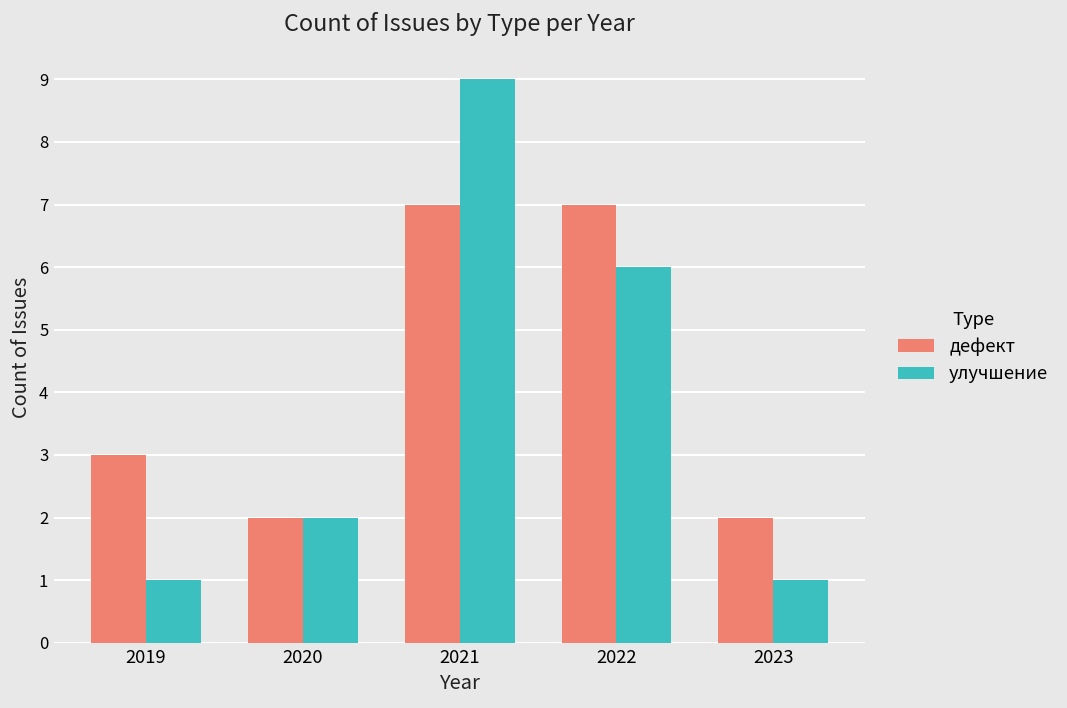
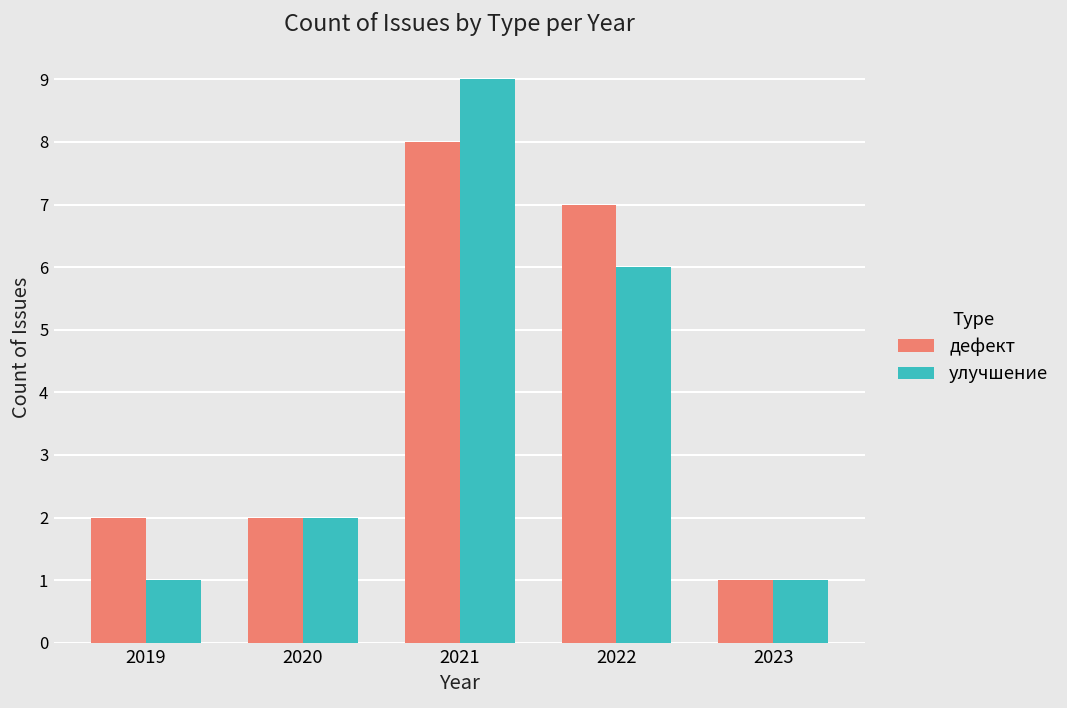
  {
    "дефект": {
-     "2019": 3,
+     "2019": 2,
      "2020": 2,
-     "2021": 7,
+     "2021": 8,
      "2022": 7,
-     "2023": 2
+     "2023": 1
    },
    "улучшение": {
      "2019": 1,
      "2020": 2,
      "2021": 9,
      "2022": 6,
      "2023": 1
    }
  }
